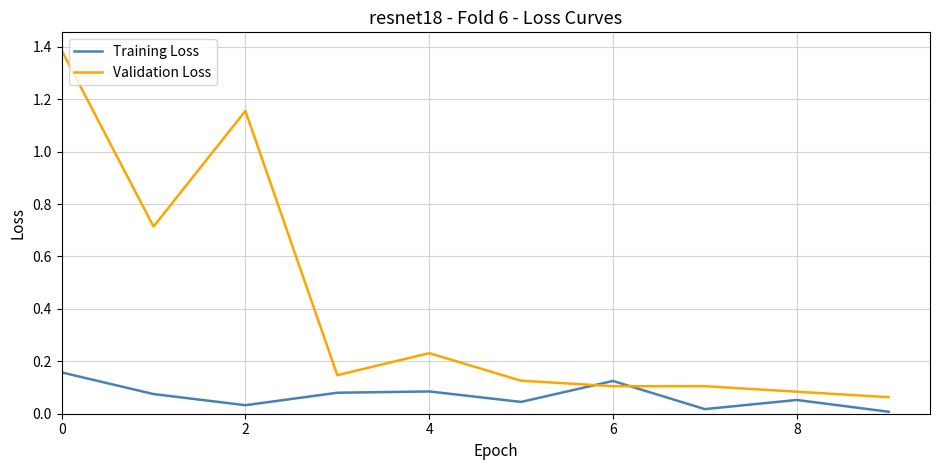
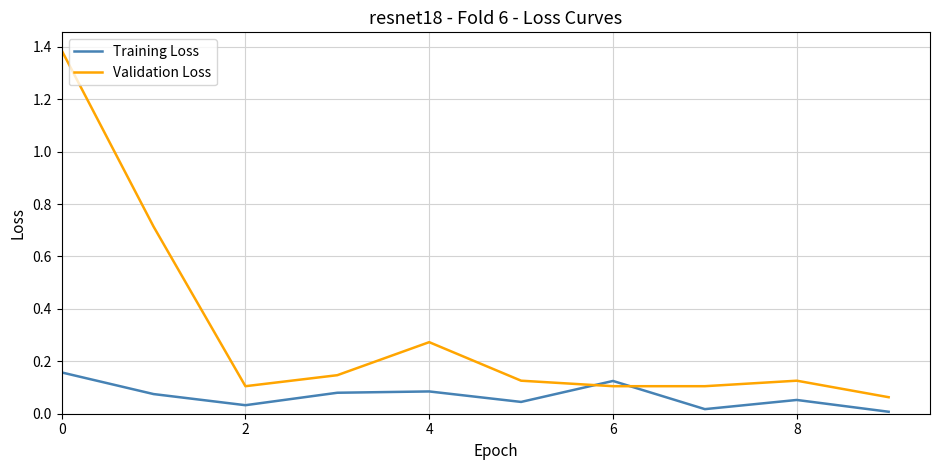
  {
    "Training Loss": {
      "0": 0.16,
      "2": 0.03,
      "4": 0.09,
      "6": 0.13,
      "8": 0.05
    },
    "Validation Loss": {
      "0": 1.39,
-     "2": 1.16,
-     "4": 0.23,
+     "2": 0.11,
+     "4": 0.27,
      "6": 0.11,
-     "8": 0.08
+     "8": 0.13
    }
  }
